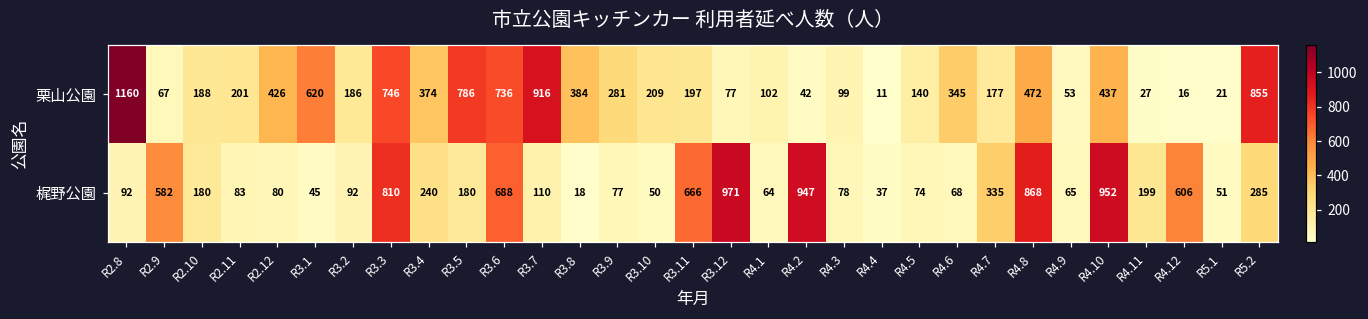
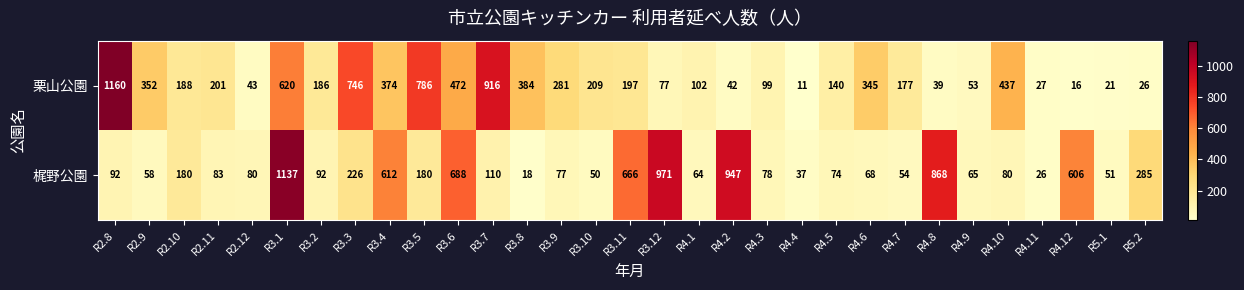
  {
    "栗山公園": {
      "R2.8": 1160,
-     "R2.9": 67,
+     "R2.9": 352,
      "R2.10": 188,
      "R2.11": 201,
-     "R2.12": 426,
+     "R2.12": 43,
      "R3.1": 620,
      "R3.2": 186,
      "R3.3": 746,
      "R3.4": 374,
      "R3.5": 786,
-     "R3.6": 736,
+     "R3.6": 472,
      "R3.7": 916,
      "R3.8": 384,
      "R3.9": 281,
      "R3.10": 209,
      "R3.11": 197,
      "R3.12": 77,
      "R4.1": 102,
      "R4.2": 42,
      "R4.3": 99,
      "R4.4": 11,
      "R4.5": 140,
      "R4.6": 345,
      "R4.7": 177,
-     "R4.8": 472,
+     "R4.8": 39,
      "R4.9": 53,
      "R4.10": 437,
      "R4.11": 27,
      "R4.12": 16,
      "R5.1": 21,
-     "R5.2": 855
+     "R5.2": 26
    },
    "梶野公園": {
      "R2.8": 92,
-     "R2.9": 582,
+     "R2.9": 58,
      "R2.10": 180,
      "R2.11": 83,
      "R2.12": 80,
-     "R3.1": 45,
+     "R3.1": 1137,
      "R3.2": 92,
-     "R3.3": 810,
-     "R3.4": 240,
+     "R3.3": 226,
+     "R3.4": 612,
      "R3.5": 180,
      "R3.6": 688,
      "R3.7": 110,
      "R3.8": 18,
      "R3.9": 77,
      "R3.10": 50,
      "R3.11": 666,
      "R3.12": 971,
      "R4.1": 64,
      "R4.2": 947,
      "R4.3": 78,
      "R4.4": 37,
      "R4.5": 74,
      "R4.6": 68,
-     "R4.7": 335,
+     "R4.7": 54,
      "R4.8": 868,
      "R4.9": 65,
-     "R4.10": 952,
-     "R4.11": 199,
+     "R4.10": 80,
+     "R4.11": 26,
      "R4.12": 606,
      "R5.1": 51,
      "R5.2": 285
    }
  }
